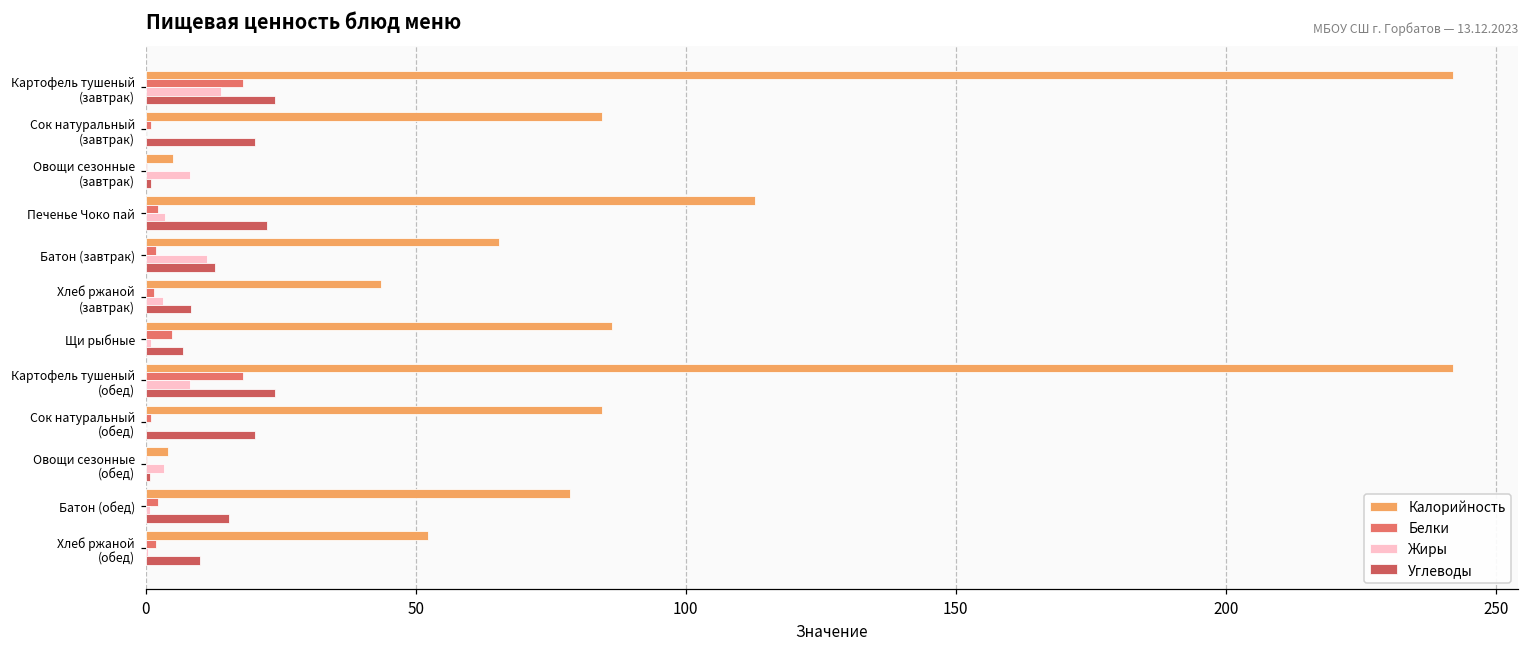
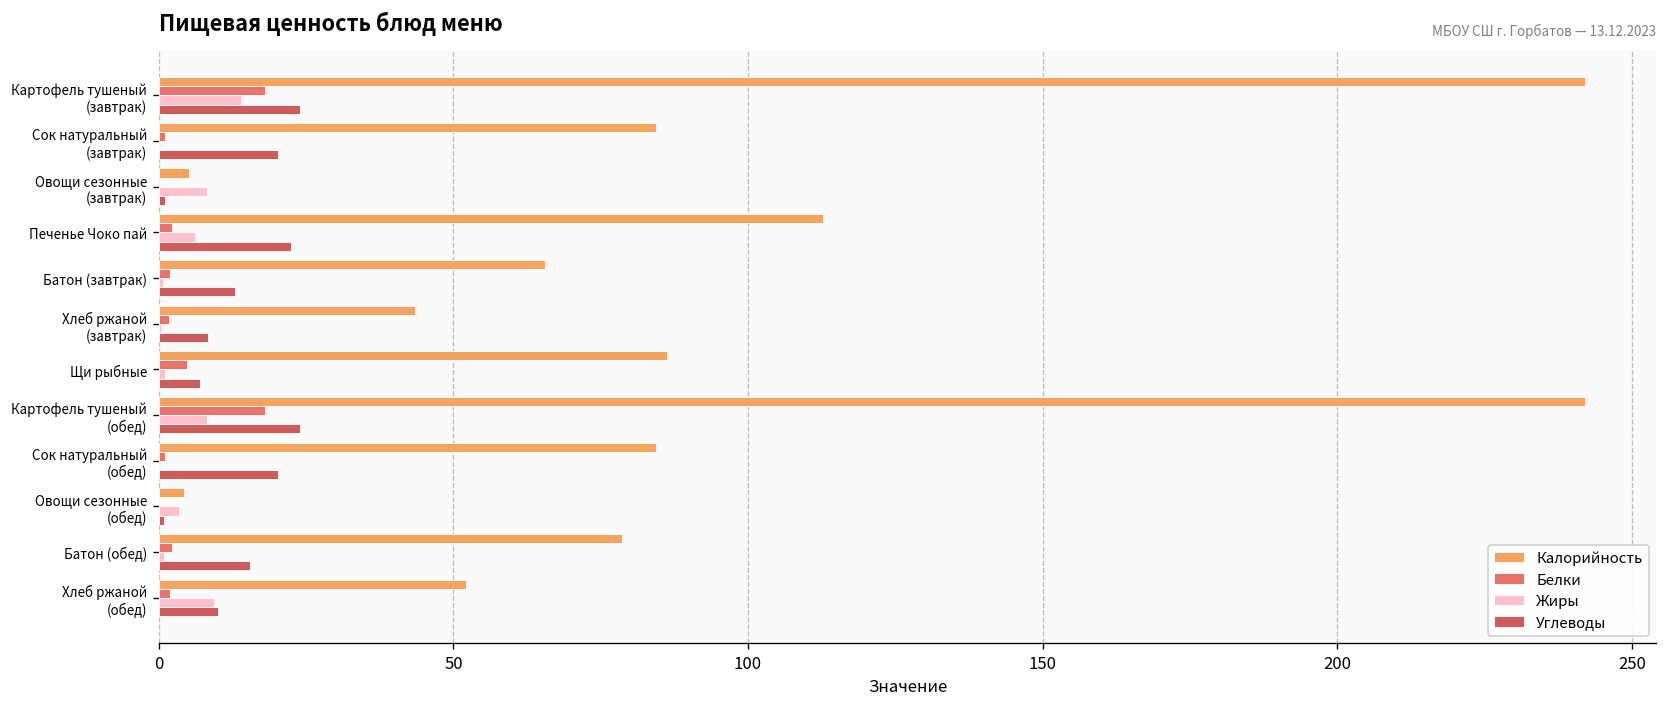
  {
    "Жиры": {
      "Картофель тушеный (завтрак)": 14,
      "Сок натуральный (завтрак)": 0,
      "Овощи сезонные (завтрак)": 8,
-     "Печенье Чоко пай": 4,
-     "Батон (завтрак)": 11,
-     "Хлеб ржаной (завтрак)": 3,
+     "Печенье Чоко пай": 6,
+     "Батон (завтрак)": 1,
+     "Хлеб ржаной (завтрак)": 0,
      "Щи рыбные": 1,
      "Картофель тушеный (обед)": 8,
      "Сок натуральный (обед)": 0,
      "Овощи сезонные (обед)": 3,
      "Батон (обед)": 1,
-     "Хлеб ржаной (обед)": 0
+     "Хлеб ржаной (обед)": 9
    }
  }
